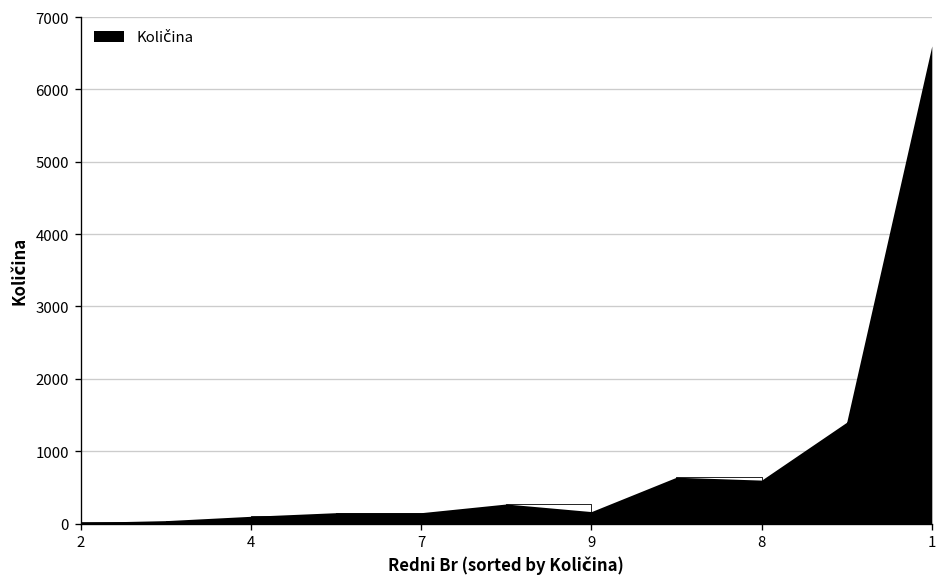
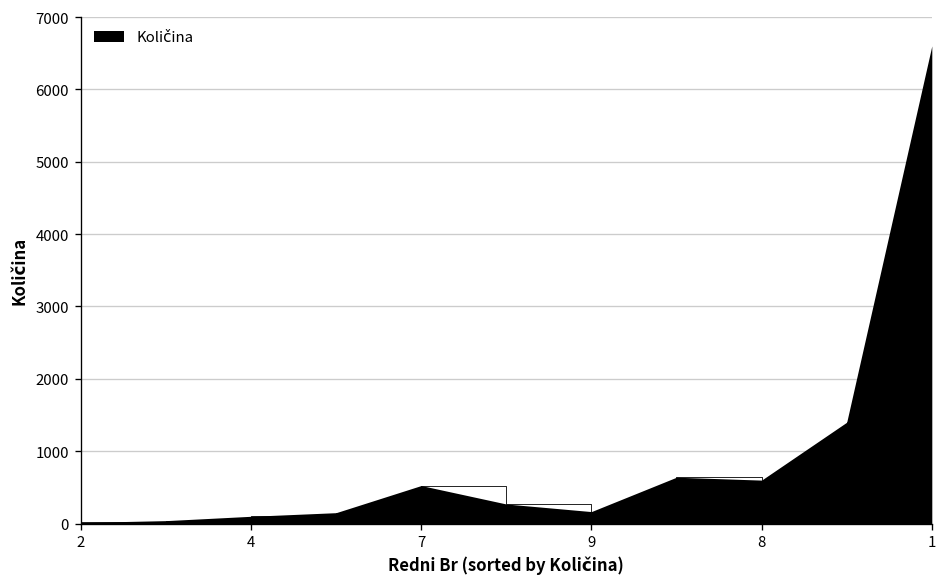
  {
-   "7": 200,
+   "7": 500,
    "9": 200,
    "1": 6600
  }
